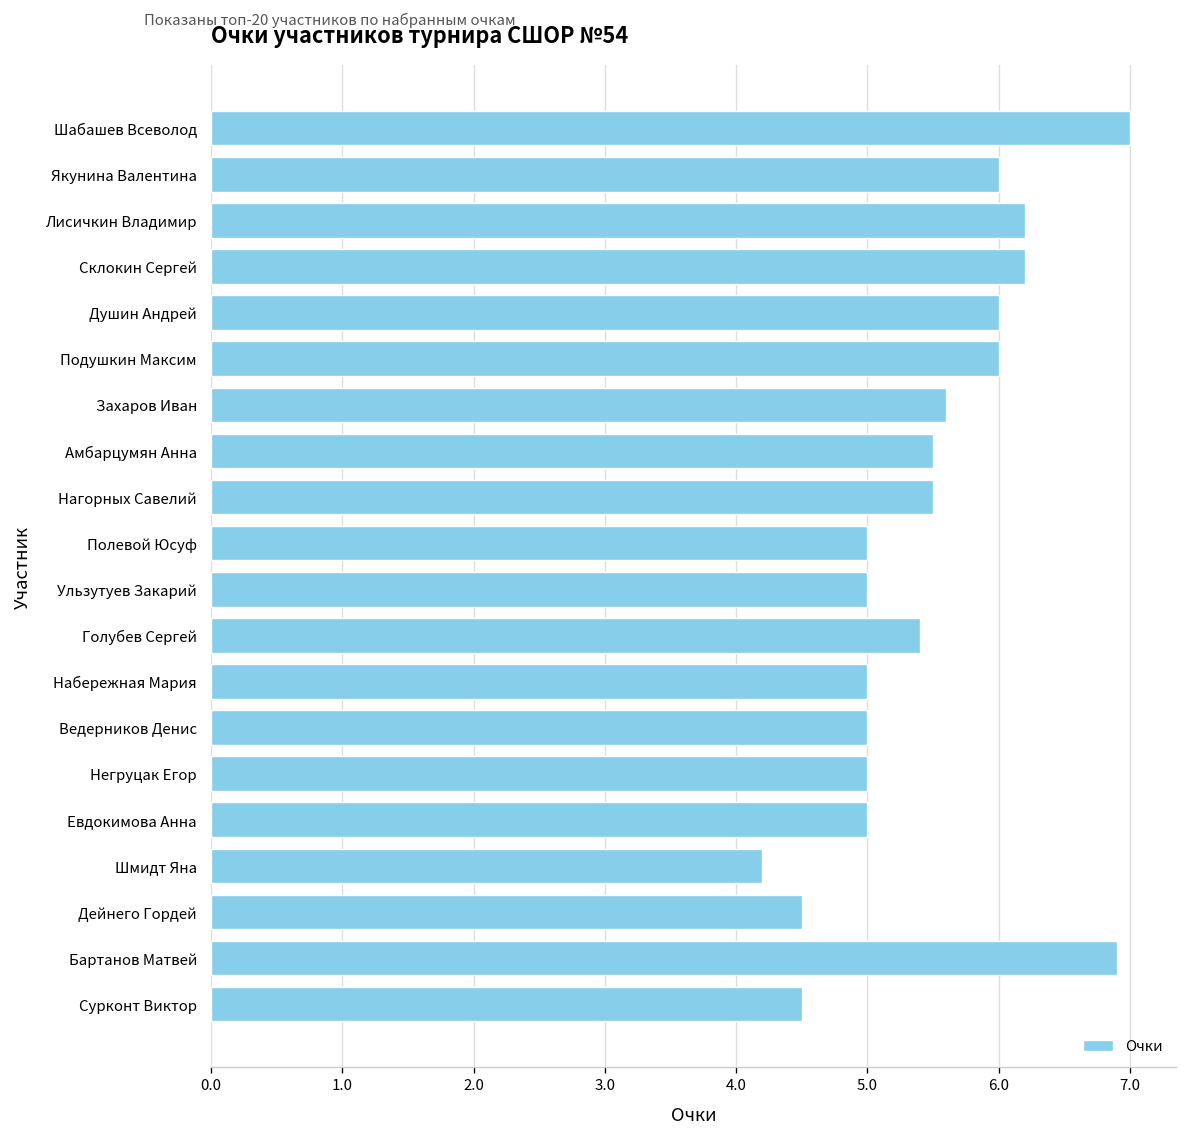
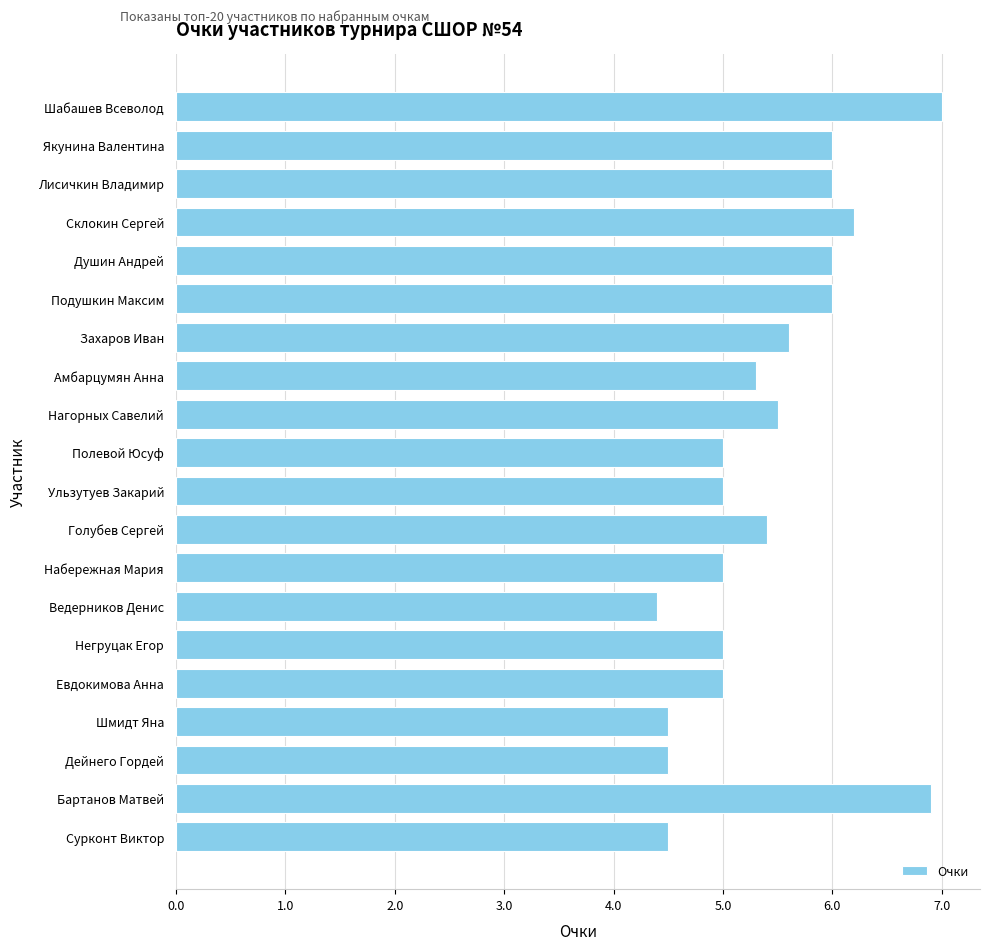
  {
    "Шабашев Всеволод": 7.0,
    "Якунина Валентина": 6.0,
-   "Лисичкин Владимир": 6.2,
+   "Лисичкин Владимир": 6.0,
    "Склокин Сергей": 6.2,
    "Душин Андрей": 6.0,
    "Подушкин Максим": 6.0,
    "Захаров Иван": 5.6,
-   "Амбарцумян Анна": 5.5,
+   "Амбарцумян Анна": 5.3,
    "Нагорных Савелий": 5.5,
    "Полевой Юсуф": 5.0,
    "Ульзутуев Закарий": 5.0,
    "Голубев Сергей": 5.4,
    "Набережная Мария": 5.0,
-   "Ведерников Денис": 5.0,
+   "Ведерников Денис": 4.4,
    "Негруцак Егор": 5.0,
    "Евдокимова Анна": 5.0,
-   "Шмидт Яна": 4.2,
+   "Шмидт Яна": 4.5,
    "Дейнего Гордей": 4.5,
    "Бартанов Матвей": 6.9,
    "Сурконт Виктор": 4.5
  }
